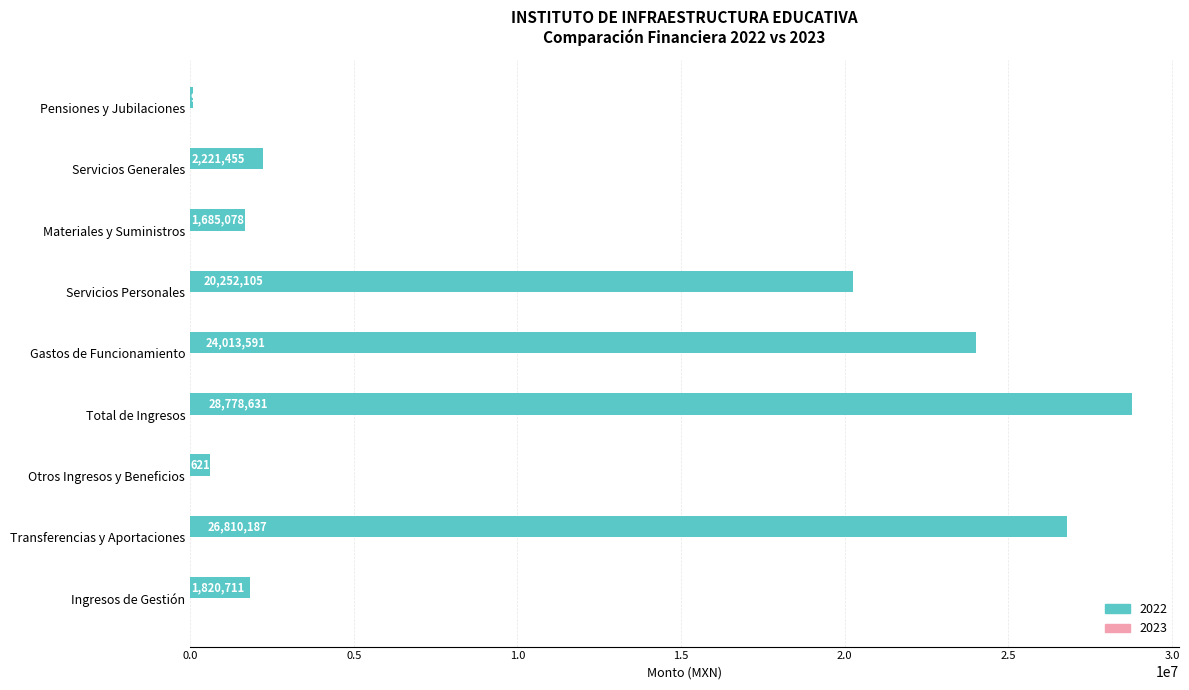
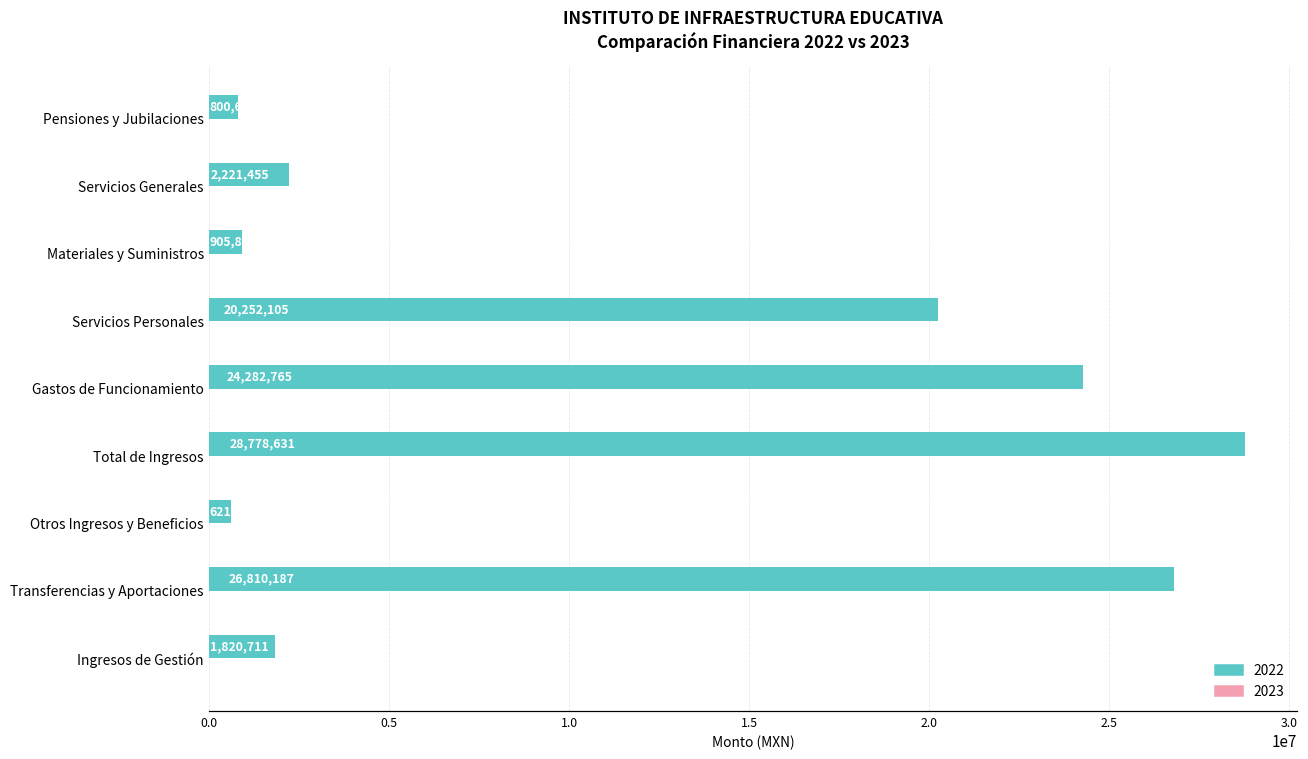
  {
    "2022": {
-     "Pensiones y Jubilaciones": "100000",
+     "Pensiones y Jubilaciones": "800000",
      "Servicios Generales": "2,221,455",
-     "Materiales y Suministros": "1,685,078",
+     "Materiales y Suministros": "905,869",
      "Servicios Personales": "20,252,105",
-     "Gastos de Funcionamiento": "24,013,591",
+     "Gastos de Funcionamiento": "24,282,765",
      "Total de Ingresos": "28,778,631",
      "Transferencias y Aportaciones": "26,810,187",
      "Ingresos de Gestión": "1,820,711"
    },
    "2023": {
      "Pensiones y Jubilaciones": "0",
      "Servicios Generales": "0",
      "Materiales y Suministros": "0",
      "Servicios Personales": "0",
      "Gastos de Funcionamiento": "0",
      "Total de Ingresos": "0",
      "Otros Ingresos y Beneficios": "0",
      "Transferencias y Aportaciones": "0",
      "Ingresos de Gestión": "0"
    }
  }
